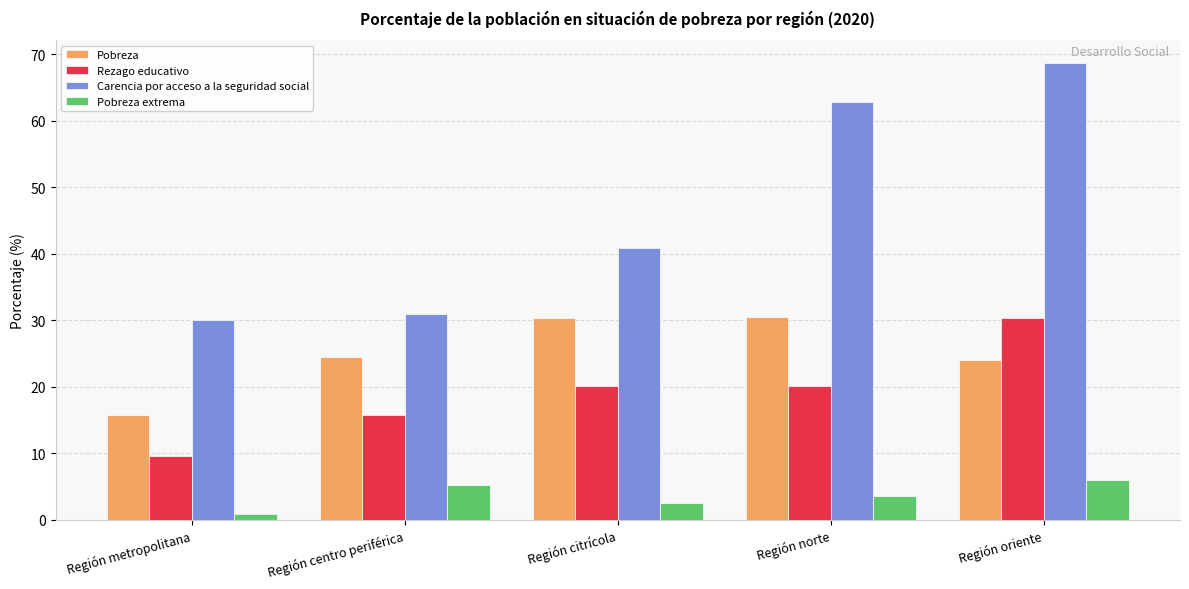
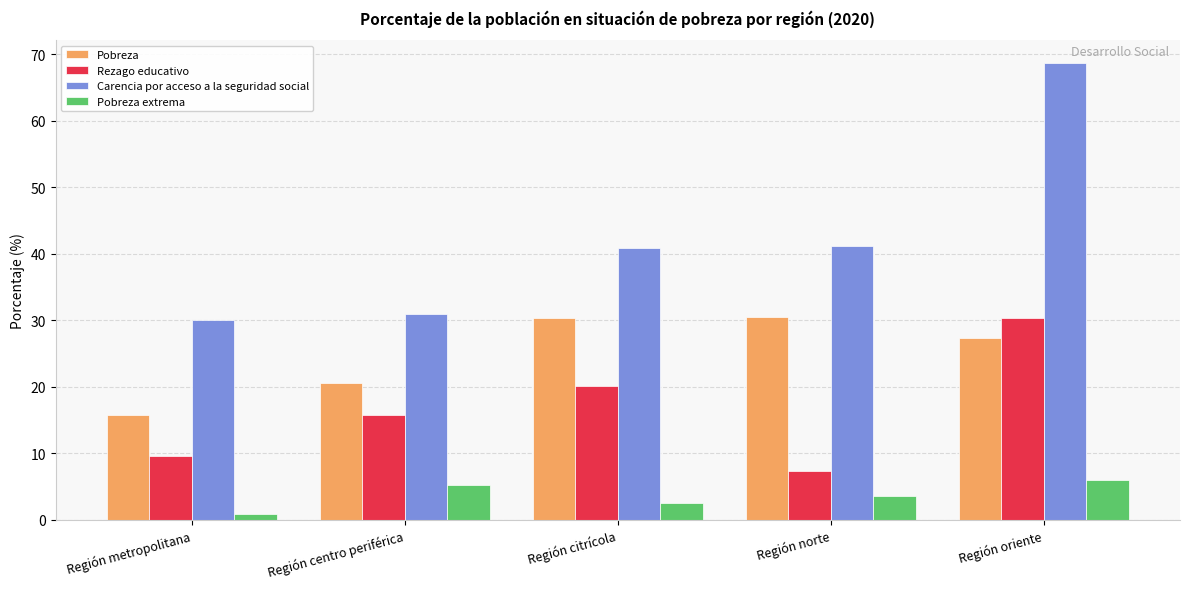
  {
    "Pobreza": {
      "Región metropolitana": 16,
-     "Región centro periférica": 25,
+     "Región centro periférica": 21,
      "Región citrícola": 30,
      "Región norte": 31,
-     "Región oriente": 24
+     "Región oriente": 27
    },
    "Rezago educativo": {
      "Región metropolitana": 10,
      "Región centro periférica": 16,
      "Región citrícola": 20,
-     "Región norte": 20,
+     "Región norte": 7,
      "Región oriente": 30
    },
    "Carencia por acceso a la seguridad social": {
      "Región metropolitana": 30,
      "Región centro periférica": 31,
      "Región citrícola": 41,
-     "Región norte": 63,
+     "Región norte": 41,
      "Región oriente": 69
    },
    "Pobreza extrema": {
      "Región metropolitana": 1,
      "Región centro periférica": 5,
      "Región citrícola": 3,
      "Región norte": 4,
      "Región oriente": 6
    }
  }
